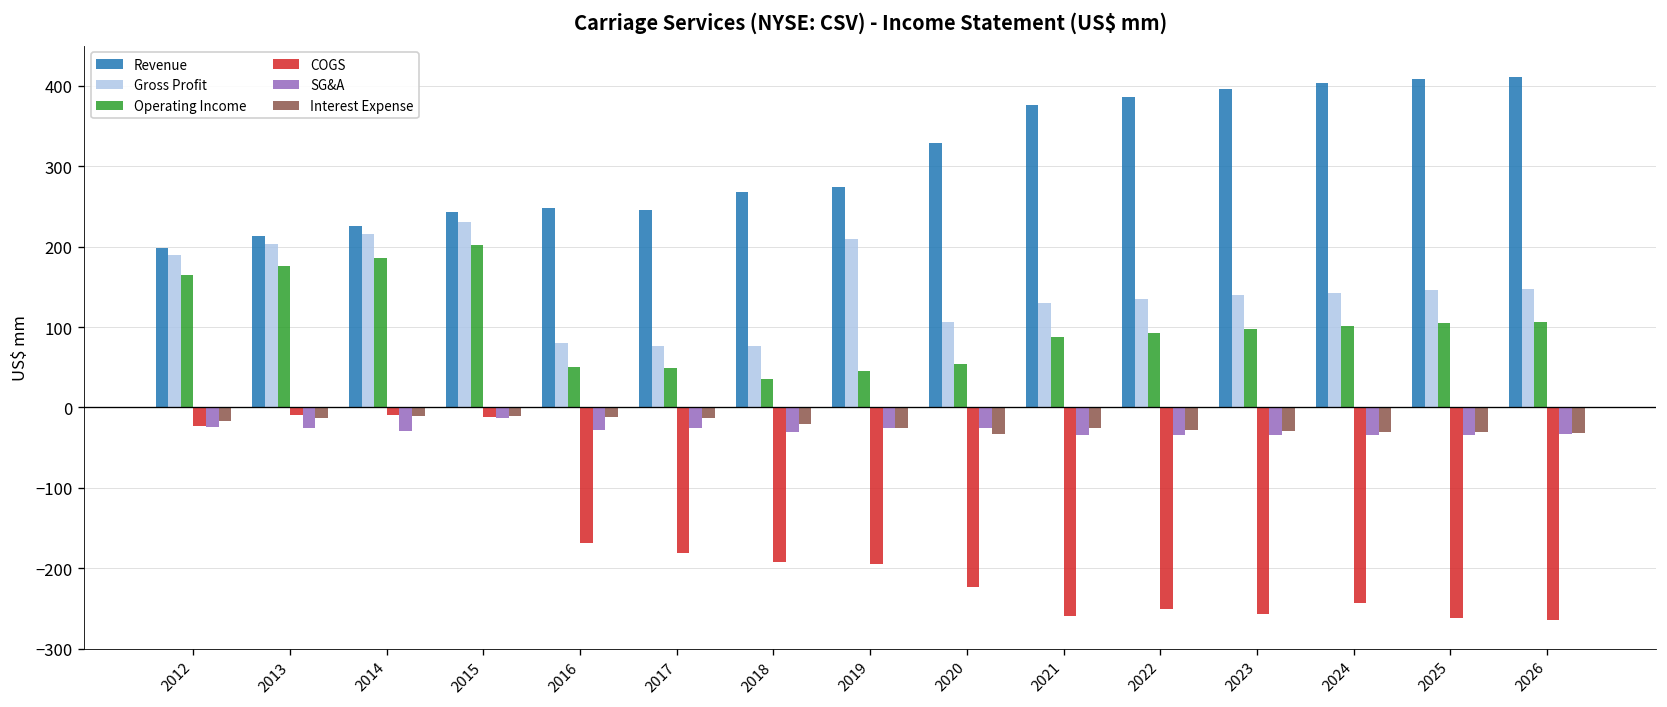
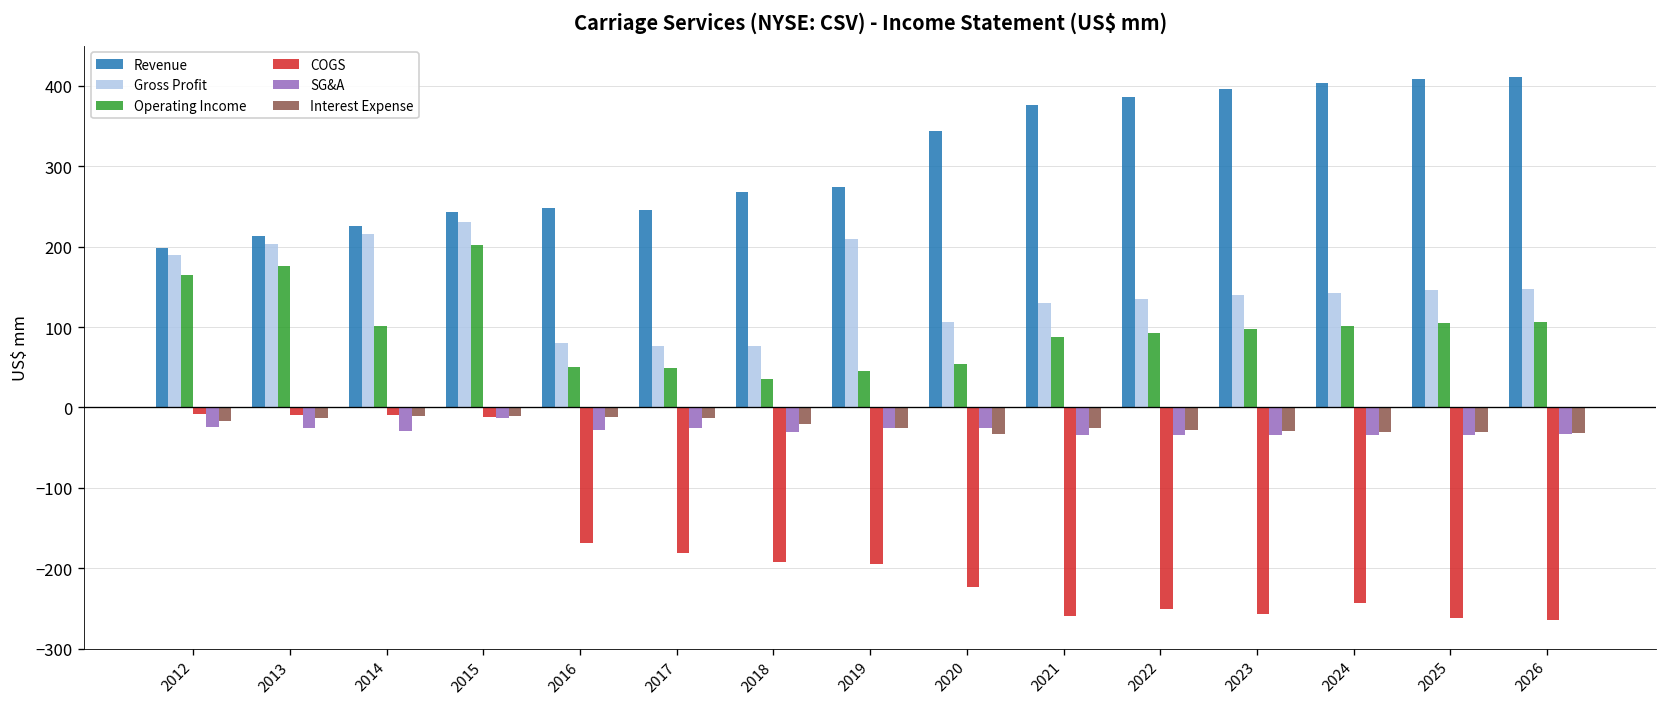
  {
    "Revenue": {
      "2012": 200,
      "2013": 210,
      "2014": 230,
      "2015": 240,
      "2016": 250,
      "2017": 250,
      "2018": 270,
      "2019": 270,
-     "2020": 330,
+     "2020": 340,
      "2021": 380,
      "2022": 390,
      "2023": 400,
      "2024": 400,
      "2025": 410,
      "2026": 410
    },
    "Gross Profit": {
      "2012": 190,
      "2013": 200,
      "2014": 220,
      "2015": 230,
      "2016": 80,
      "2017": 80,
      "2018": 80,
      "2019": 210,
      "2020": 110,
      "2021": 130,
      "2022": 130,
      "2023": 140,
      "2024": 140,
      "2025": 150,
      "2026": 150
    },
    "Operating Income": {
      "2012": 160,
      "2013": 180,
-     "2014": 190,
+     "2014": 100,
      "2015": 200,
      "2016": 50,
      "2017": 50,
      "2018": 40,
      "2019": 50,
      "2020": 50,
      "2021": 90,
      "2022": 90,
      "2023": 100,
      "2024": 100,
      "2025": 100,
      "2026": 110
    },
    "COGS": {
-     "2012": -20,
+     "2012": -10,
      "2013": -10,
      "2014": -10,
      "2015": -10,
      "2016": -170,
      "2017": -180,
      "2018": -190,
      "2019": -190,
      "2020": -220,
      "2021": -260,
      "2022": -250,
      "2023": -260,
      "2024": -240,
      "2025": -260,
      "2026": -260
    },
    "SG&A": {
      "2012": -20,
      "2013": -30,
      "2014": -30,
      "2015": -10,
      "2016": -30,
      "2017": -30,
      "2018": -30,
      "2019": -30,
      "2020": -30,
      "2021": -30,
      "2022": -30,
      "2023": -30,
      "2024": -30,
      "2025": -30,
      "2026": -30
    },
    "Interest Expense": {
      "2012": -20,
      "2013": -10,
      "2014": -10,
      "2015": -10,
      "2016": -10,
      "2017": -10,
      "2018": -20,
      "2019": -30,
      "2020": -30,
      "2021": -30,
      "2022": -30,
      "2023": -30,
      "2024": -30,
      "2025": -30,
      "2026": -30
    }
  }
